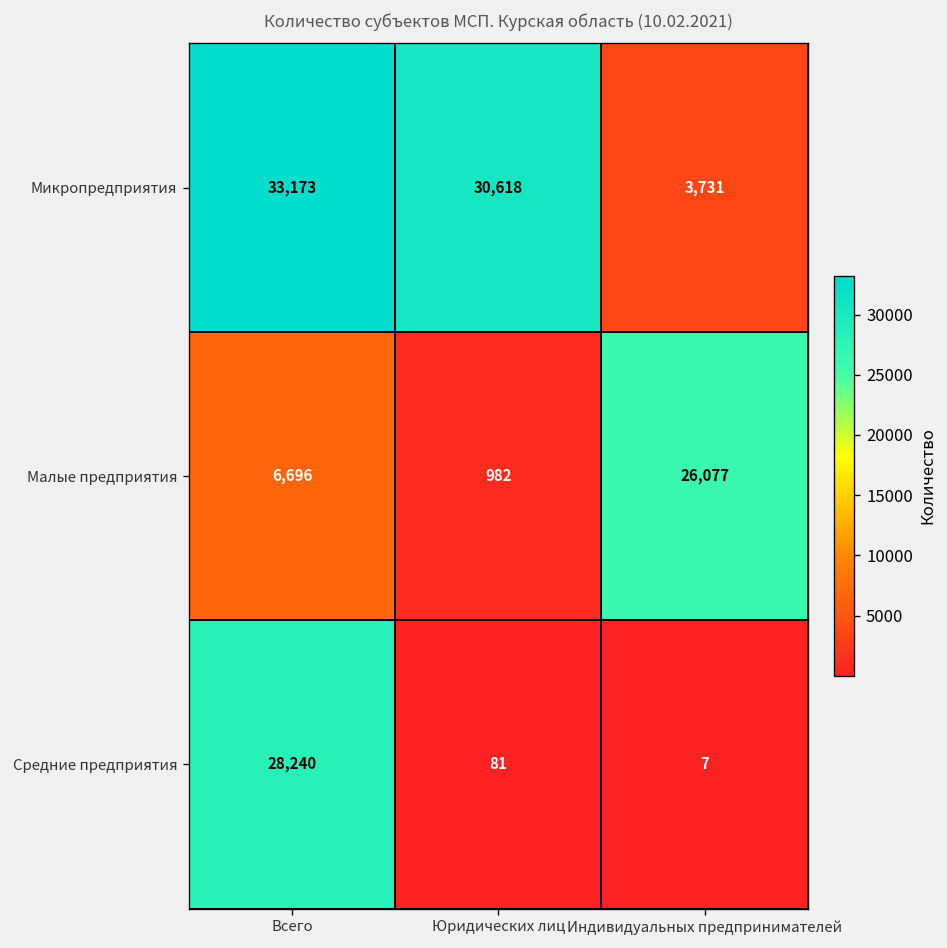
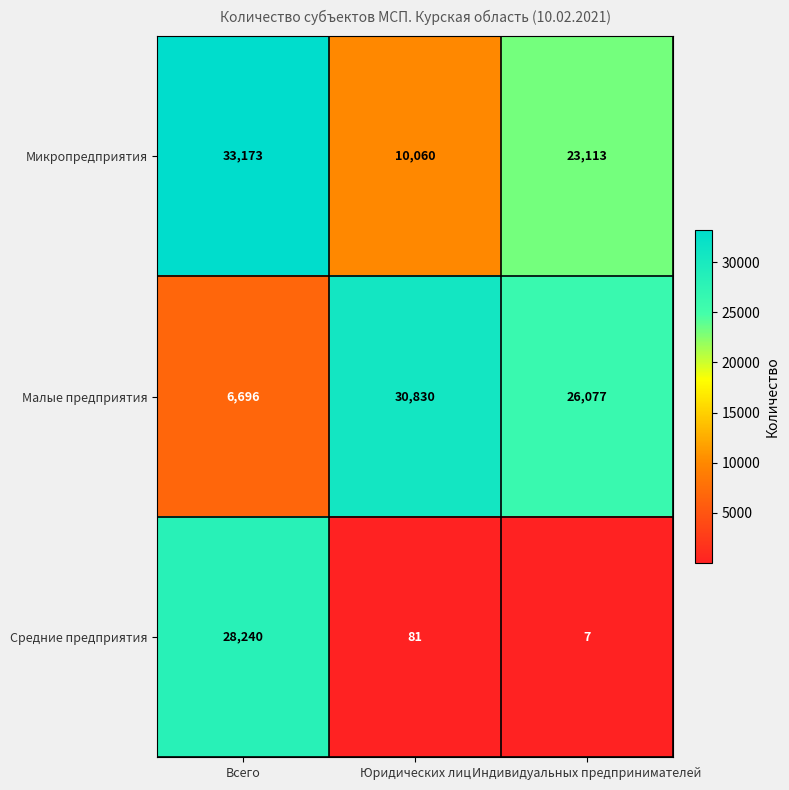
  {
    "Микропредприятия": {
      "Всего": "33,173",
-     "Юридических лиц": "30,618",
-     "Индивидуальных предпринимателей": "3,731"
+     "Юридических лиц": "10,060",
+     "Индивидуальных предпринимателей": "23,113"
    },
    "Малые предприятия": {
      "Всего": "6,696",
-     "Юридических лиц": "982",
+     "Юридических лиц": "30,830",
      "Индивидуальных предпринимателей": "26,077"
    },
    "Средние предприятия": {
      "Всего": "28,240",
      "Юридических лиц": "81",
      "Индивидуальных предпринимателей": "7"
    }
  }
